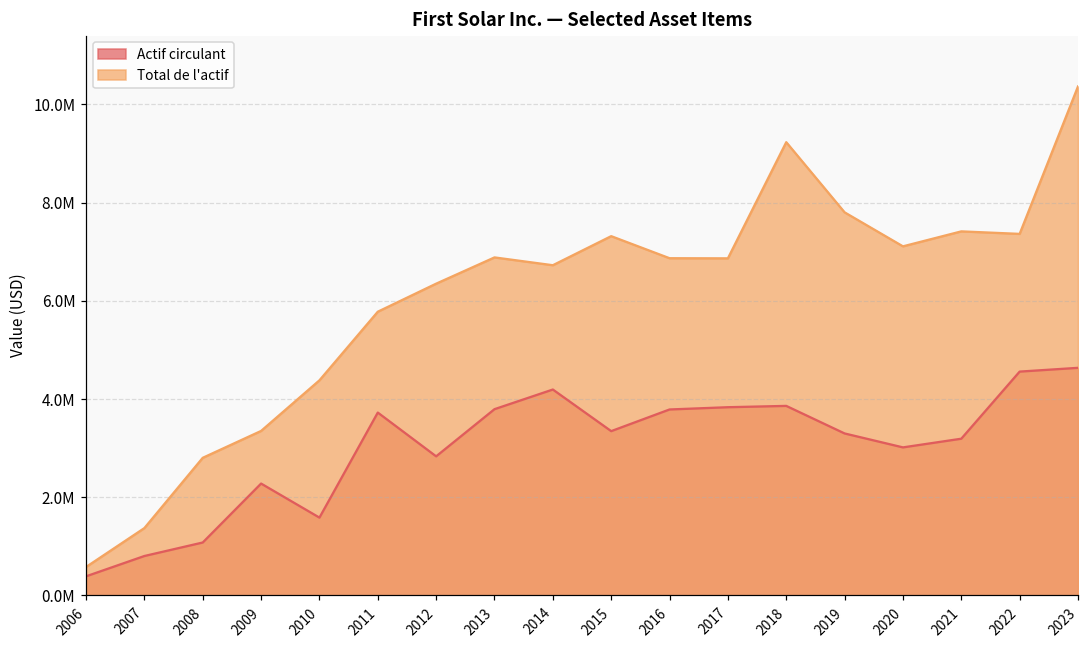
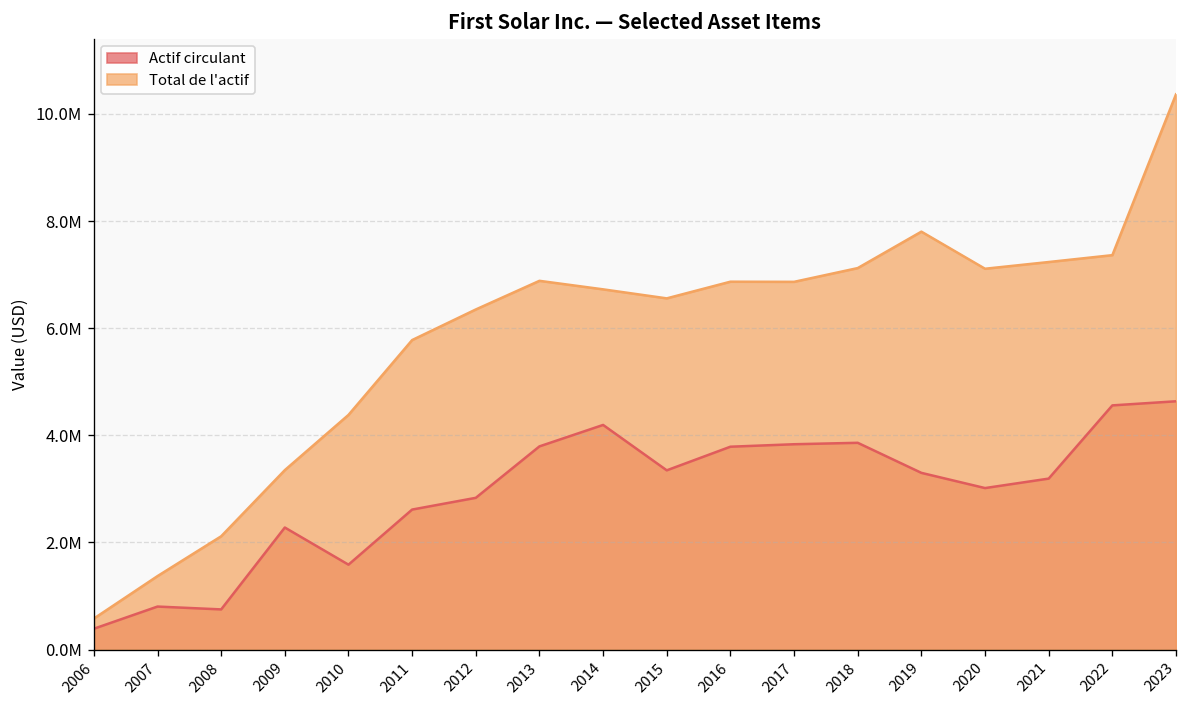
  {
    "Actif circulant": {
      "2006": 400000,
      "2007": 800000,
-     "2008": 1100000,
+     "2008": 700000,
      "2009": 2300000,
      "2010": 1600000,
-     "2011": 3700000,
+     "2011": 2600000,
      "2012": 2800000,
      "2013": 3800000,
      "2014": 4200000,
      "2015": 3300000,
      "2016": 3800000,
      "2017": 3800000,
      "2018": 3900000,
      "2019": 3300000,
      "2020": 3000000,
      "2021": 3200000,
      "2022": 4600000,
      "2023": 4600000
    },
    "Total de l'actif": {
      "2006": 600000,
      "2007": 1400000,
-     "2008": 2800000,
+     "2008": 2100000,
      "2009": 3300000,
      "2010": 4400000,
      "2011": 5800000,
      "2012": 6300000,
      "2013": 6900000,
      "2014": 6700000,
-     "2015": 7300000,
+     "2015": 6600000,
      "2016": 6900000,
      "2017": 6900000,
-     "2018": 9200000,
+     "2018": 7100000,
      "2019": 7800000,
      "2020": 7100000,
-     "2021": 7400000,
+     "2021": 7200000,
      "2022": 7400000,
      "2023": 10400000
    }
  }
